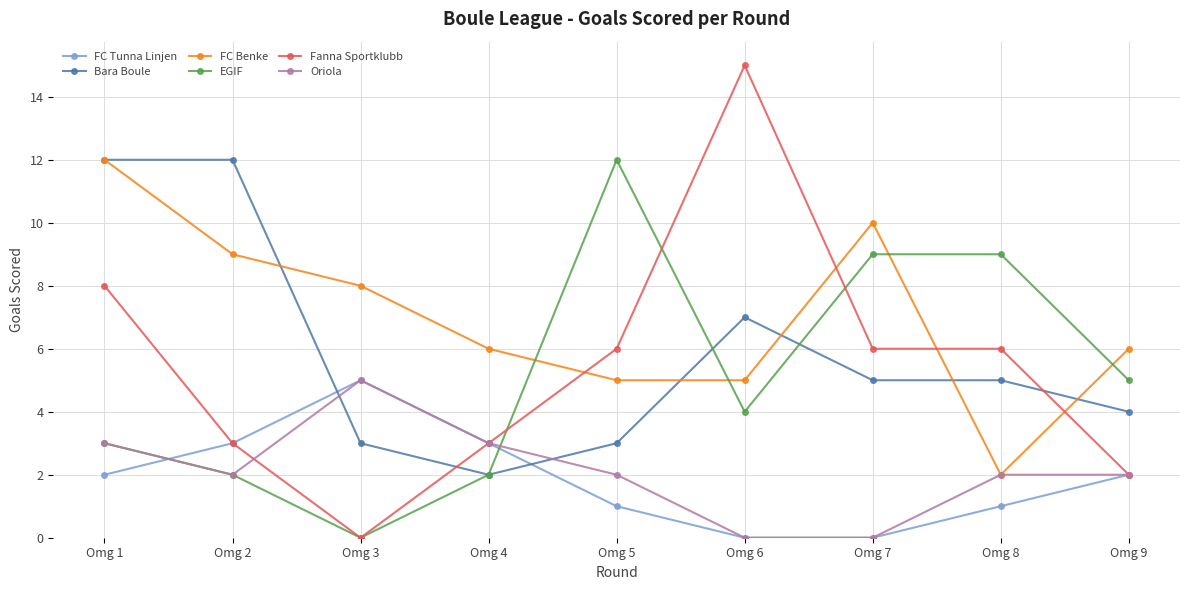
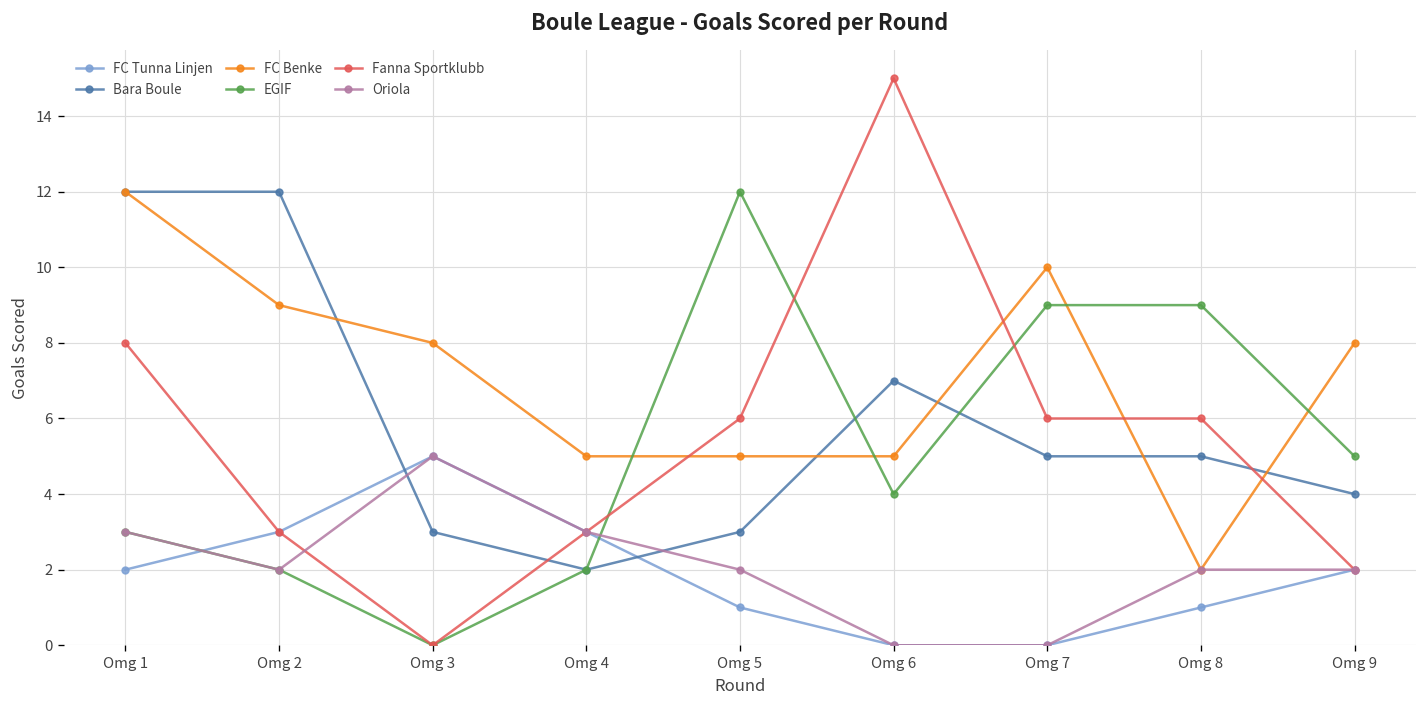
  {
    "FC Tunna Linjen": {
      "Omg 1": 2,
      "Omg 5": 1,
      "Omg 8": 1
    },
    "Bara Boule": {
      "Omg 2": 12,
      "Omg 3": 3,
      "Omg 5": 3,
      "Omg 6": 7,
      "Omg 7": 5,
      "Omg 8": 5,
      "Omg 9": 4
    },
    "FC Benke": {
      "Omg 2": 9,
      "Omg 3": 8,
-     "Omg 4": 6,
+     "Omg 4": 5,
      "Omg 5": 5,
      "Omg 6": 5,
      "Omg 7": 10,
-     "Omg 9": 6
+     "Omg 9": 8
    },
    "EGIF": {
      "Omg 5": 12,
      "Omg 6": 4,
      "Omg 7": 9,
      "Omg 8": 9,
      "Omg 9": 5
    },
    "Fanna Sportklubb": {
      "Omg 1": 8,
      "Omg 5": 6,
      "Omg 6": 15,
      "Omg 7": 6,
      "Omg 8": 6
    },
    "Oriola": {
      "Omg 5": 2
    }
  }
